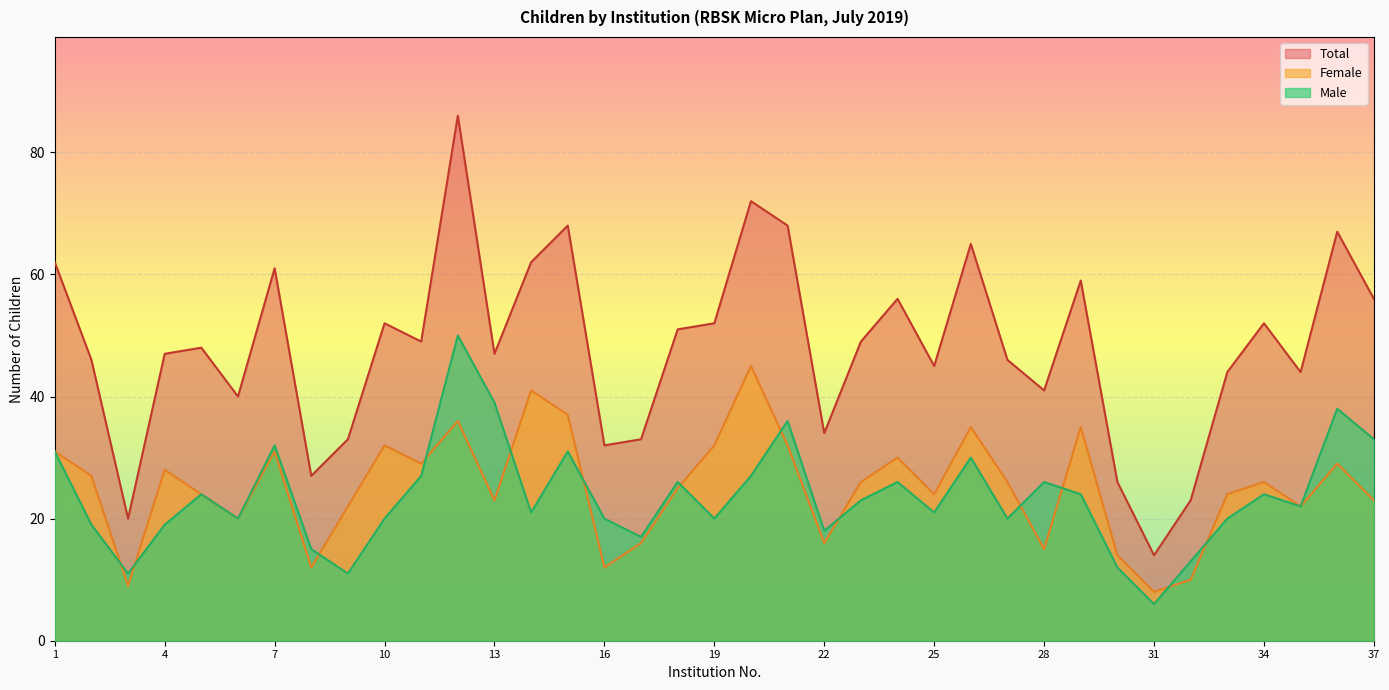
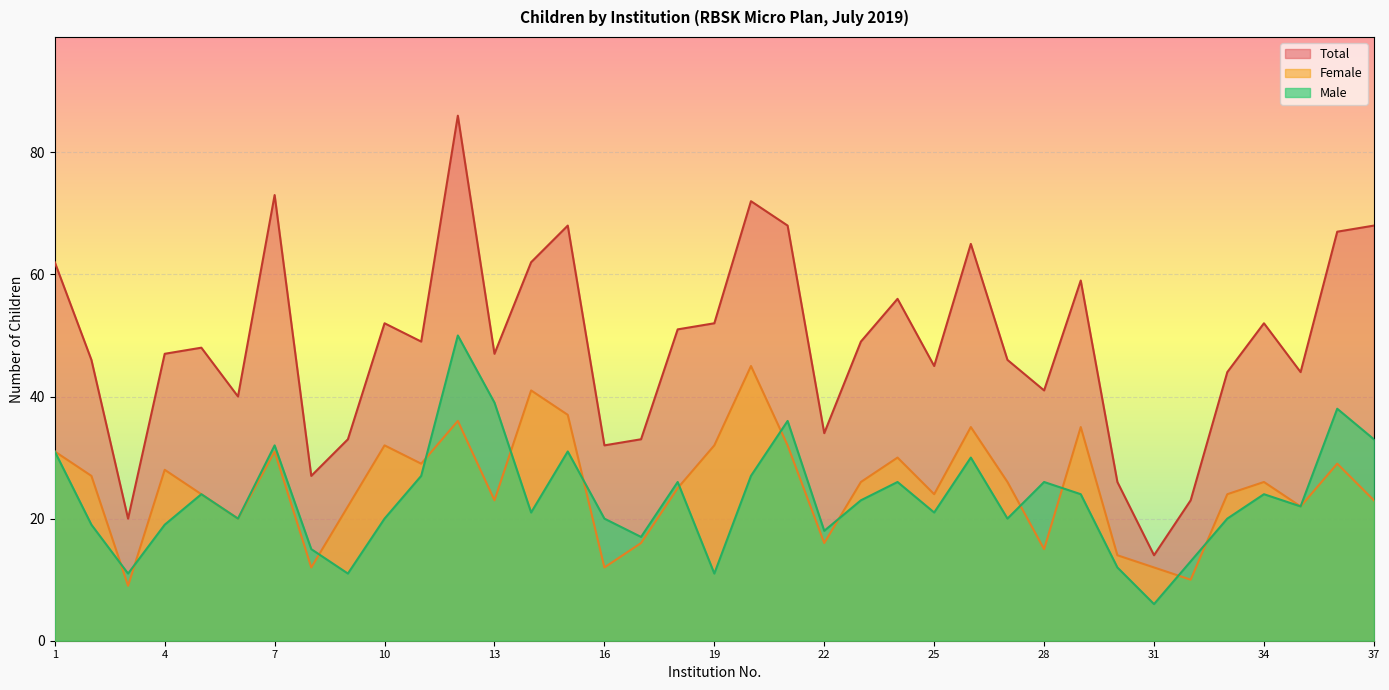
  {
    "Total": {
      "1": 62,
      "4": 47,
-     "7": 61,
+     "7": 73,
      "10": 52,
      "13": 47,
      "16": 32,
      "19": 52,
      "22": 34,
      "25": 45,
      "28": 41,
      "31": 14,
      "34": 52,
-     "37": 56
+     "37": 68
    },
    "Female": {
      "4": 28,
      "7": 31,
      "10": 32,
      "13": 23,
      "16": 12,
      "19": 32,
      "22": 16,
      "25": 24,
      "28": 15,
-     "31": 8,
+     "31": 12,
      "34": 26,
      "37": 23
    },
    "Male": {
      "4": 19,
      "7": 32,
      "10": 20,
      "13": 39,
      "16": 20,
-     "19": 20,
+     "19": 11,
      "22": 18,
      "25": 21,
      "28": 26,
      "31": 6,
      "34": 24,
      "37": 33
    }
  }
